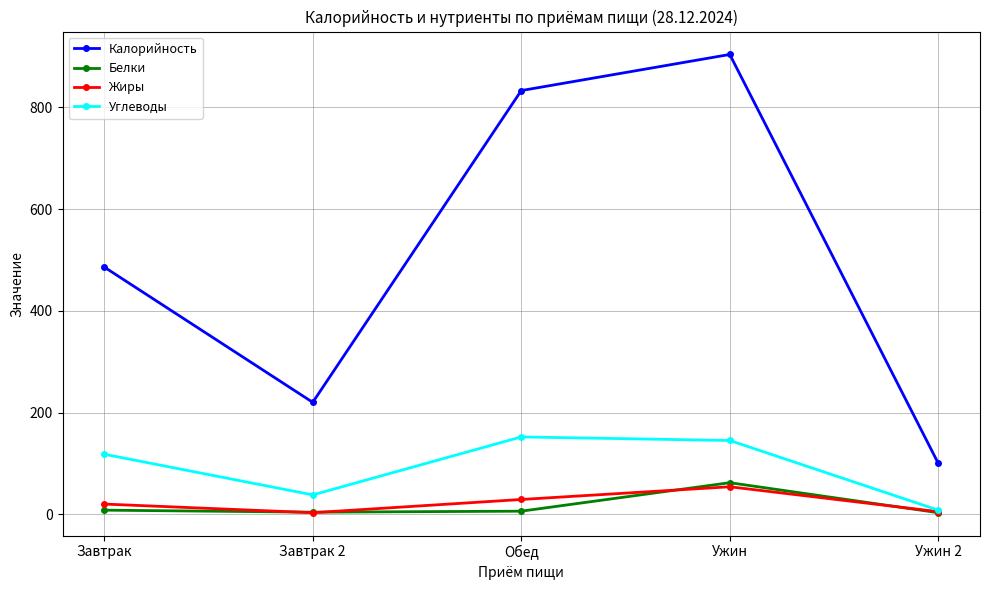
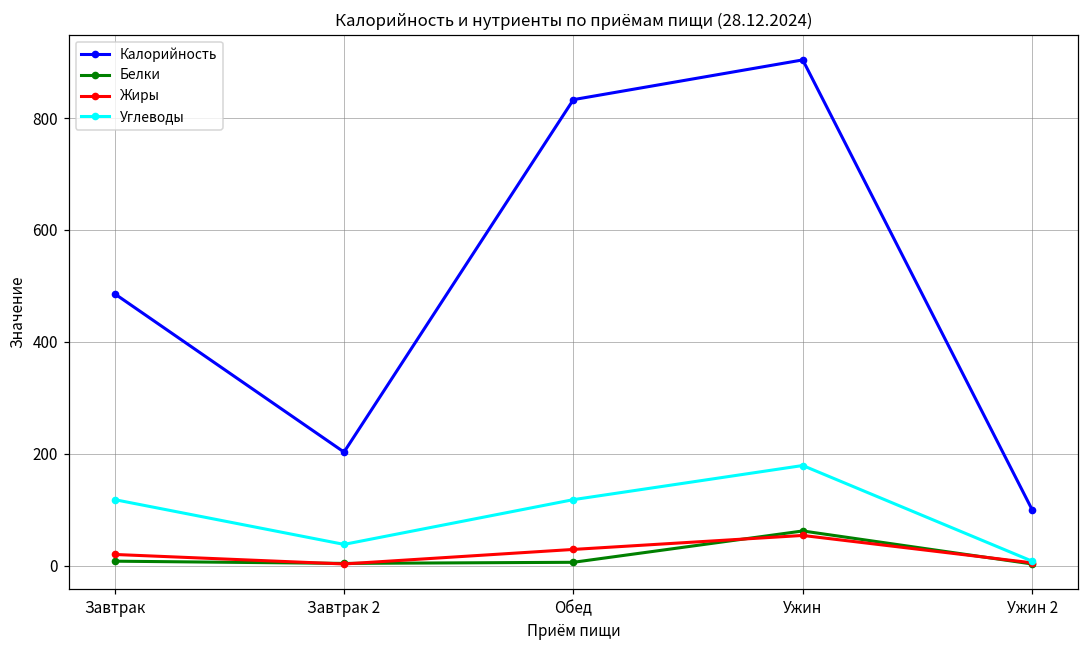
  {
    "Калорийность": {
      "Завтрак": 490,
-     "Завтрак 2": 220,
+     "Завтрак 2": 200,
      "Обед": 830,
      "Ужин": 900,
      "Ужин 2": 100
    },
    "Белки": {
      "Завтрак": 10,
      "Обед": 10,
      "Ужин": 60
    },
    "Жиры": {
      "Завтрак": 20,
      "Обед": 30,
      "Ужин": 50
    },
    "Углеводы": {
      "Завтрак": 120,
      "Завтрак 2": 40,
-     "Обед": 150,
-     "Ужин": 150
+     "Обед": 120,
+     "Ужин": 180
    }
  }
